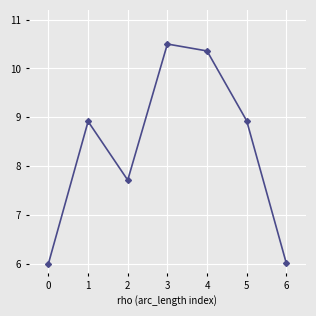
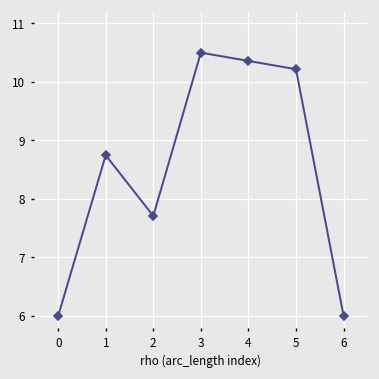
  {
    "0": 6.0,
-   "1": 8.9,
+   "1": 8.7,
    "2": 7.7,
    "3": 10.5,
    "4": 10.4,
-   "5": 8.9,
+   "5": 10.2,
    "6": 6.0
  }
